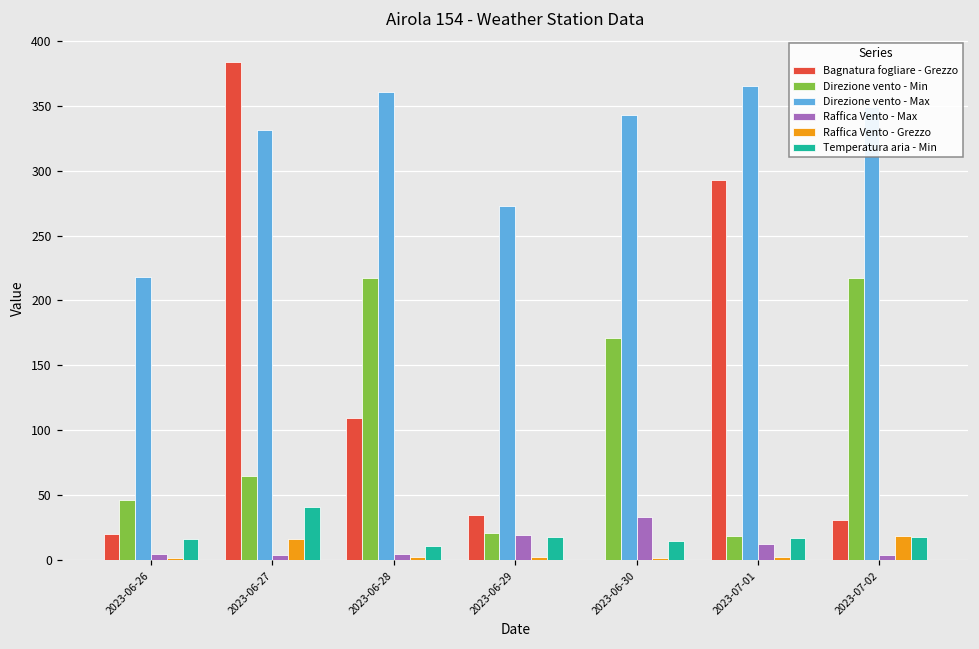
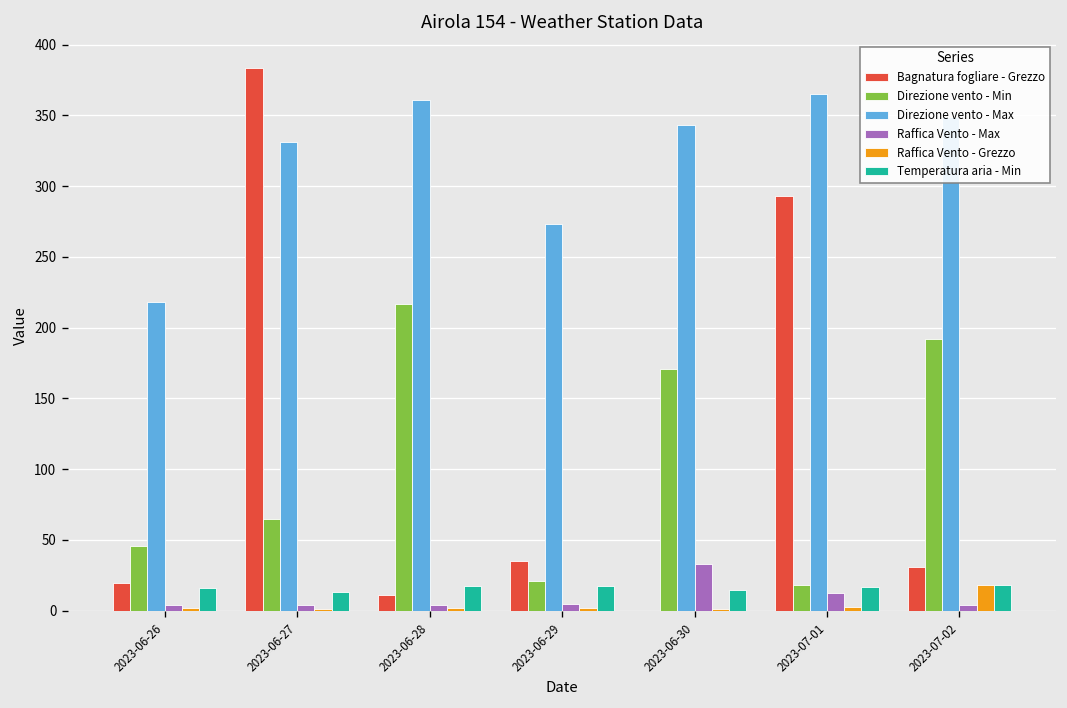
  {
    "Bagnatura fogliare - Grezzo": {
      "2023-06-26": 20,
      "2023-06-27": 384,
-     "2023-06-28": 110,
+     "2023-06-28": 11,
      "2023-06-29": 35,
      "2023-06-30": 0,
      "2023-07-01": 293,
      "2023-07-02": 31
    },
    "Direzione vento - Min": {
      "2023-06-26": 46,
      "2023-06-27": 65,
      "2023-06-28": 217,
      "2023-06-29": 21,
      "2023-06-30": 171,
      "2023-07-01": 18,
-     "2023-07-02": 217
+     "2023-07-02": 192
    },
    "Direzione vento - Max": {
      "2023-06-26": 218,
      "2023-06-27": 331,
      "2023-06-28": 361,
      "2023-06-29": 273,
      "2023-06-30": 343,
      "2023-07-01": 365
    },
    "Raffica Vento - Max": {
      "2023-06-26": 4,
      "2023-06-27": 4,
      "2023-06-28": 4,
-     "2023-06-29": 19,
+     "2023-06-29": 5,
      "2023-06-30": 33,
      "2023-07-01": 13,
      "2023-07-02": 4
    },
    "Raffica Vento - Grezzo": {
-     "2023-06-27": 16,
+     "2023-06-27": 1,
      "2023-07-01": 3,
      "2023-07-02": 18
    },
    "Temperatura aria - Min": {
      "2023-06-26": 16,
-     "2023-06-27": 41,
-     "2023-06-28": 11,
+     "2023-06-27": 13,
+     "2023-06-28": 18,
      "2023-06-29": 18,
      "2023-06-30": 15,
      "2023-07-01": 17,
      "2023-07-02": 18
    }
  }
